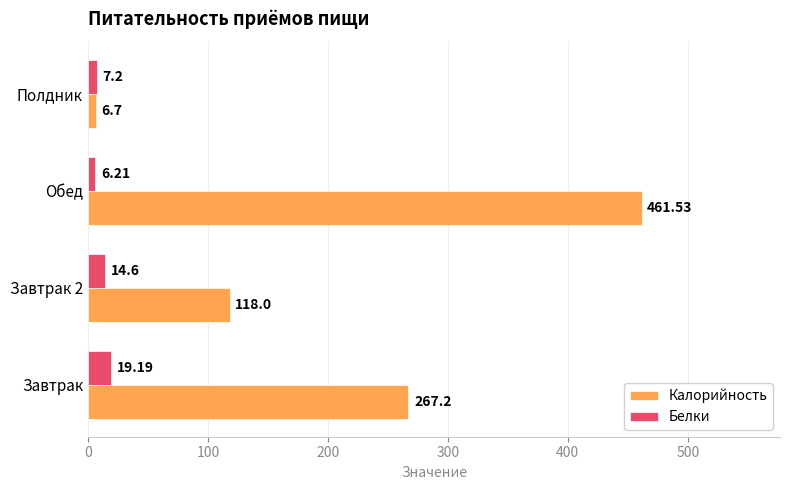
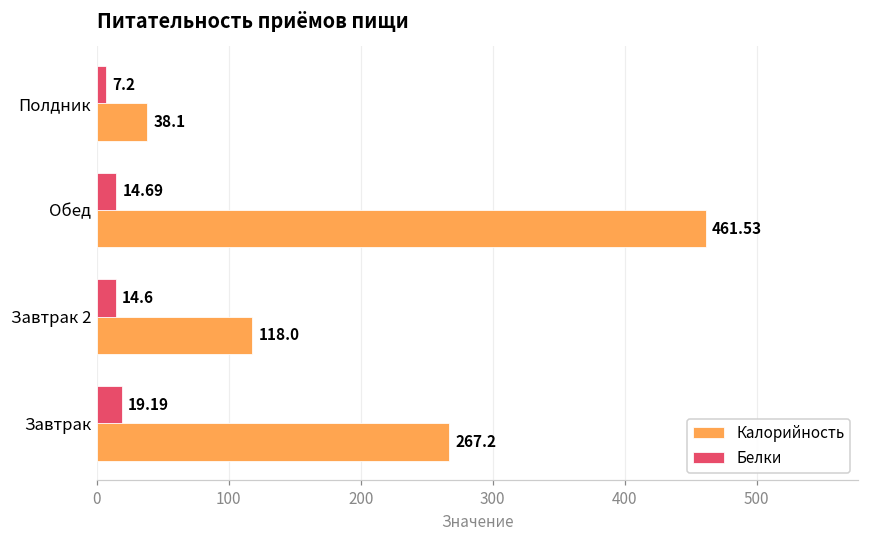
  {
    "Калорийность": {
-     "Полдник": 6.7,
+     "Полдник": 38.1,
      "Обед": 461.53,
      "Завтрак 2": 118.0,
      "Завтрак": 267.2
    },
    "Белки": {
      "Полдник": 7.2,
-     "Обед": 6.21,
+     "Обед": 14.69,
      "Завтрак 2": 14.6,
      "Завтрак": 19.19
    }
  }
